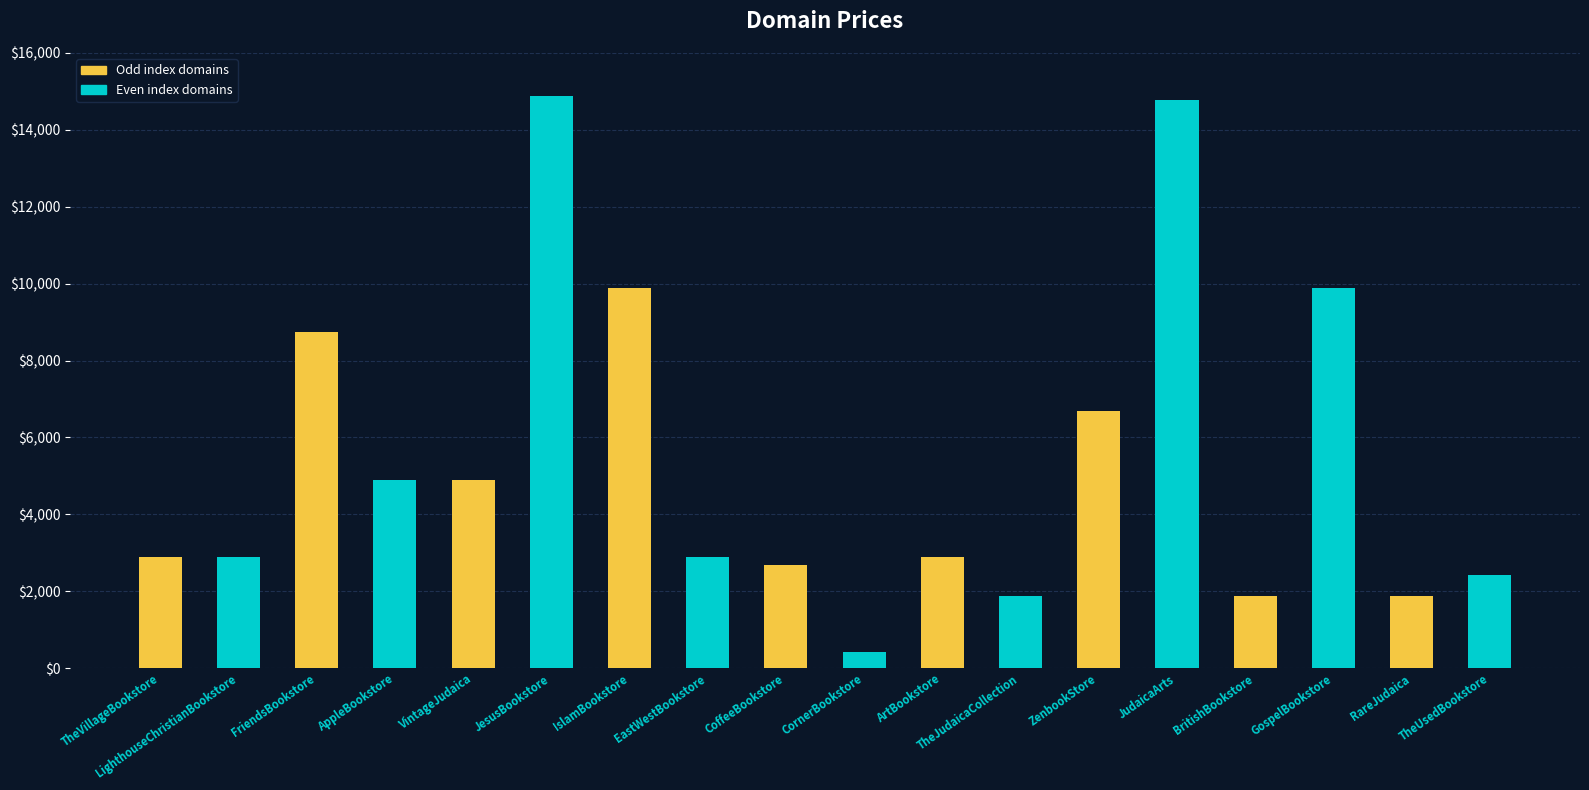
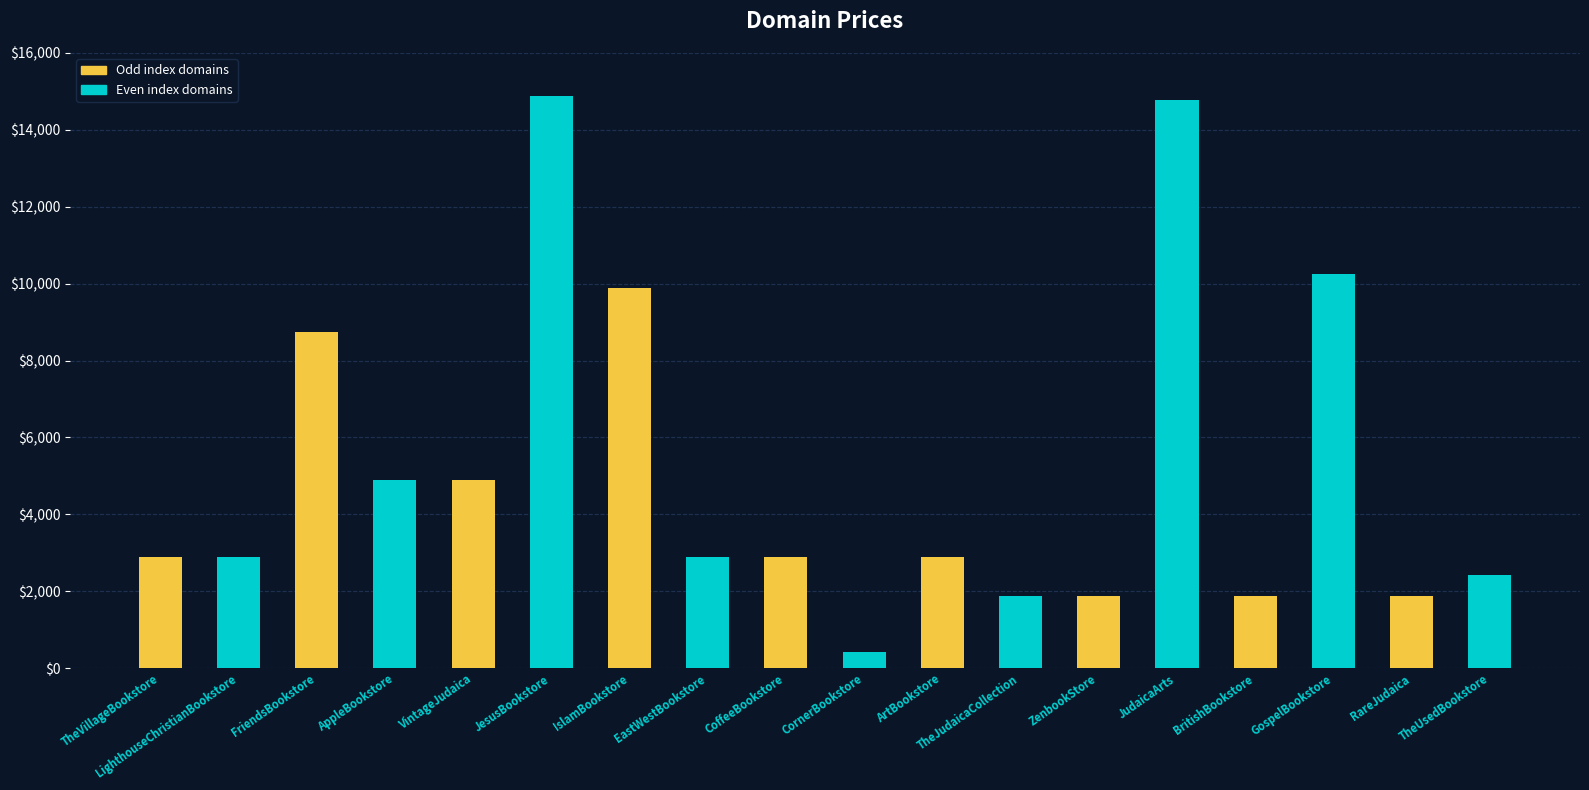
  {
    "TheVillageBookstore": "$2,900",
    "LighthouseChristianBookstore": "$2,900",
    "FriendsBookstore": "$8,700",
    "AppleBookstore": "$4,900",
    "VintageJudaica": "$4,900",
    "JesusBookstore": "$14,900",
    "IslamBookstore": "$9,900",
    "EastWestBookstore": "$2,900",
-   "CoffeeBookstore": "$2,700",
+   "CoffeeBookstore": "$2,900",
    "CornerBookstore": "$400",
    "ArtBookstore": "$2,900",
    "TheJudaicaCollection": "$1,900",
-   "ZenbookStore": "$6,700",
+   "ZenbookStore": "$1,900",
    "JudaicaArts": "$14,800",
    "BritishBookstore": "$1,900",
-   "GospelBookstore": "$9,900",
+   "GospelBookstore": "$10,300",
    "RareJudaica": "$1,900",
    "TheUsedBookstore": "$2,400"
  }
